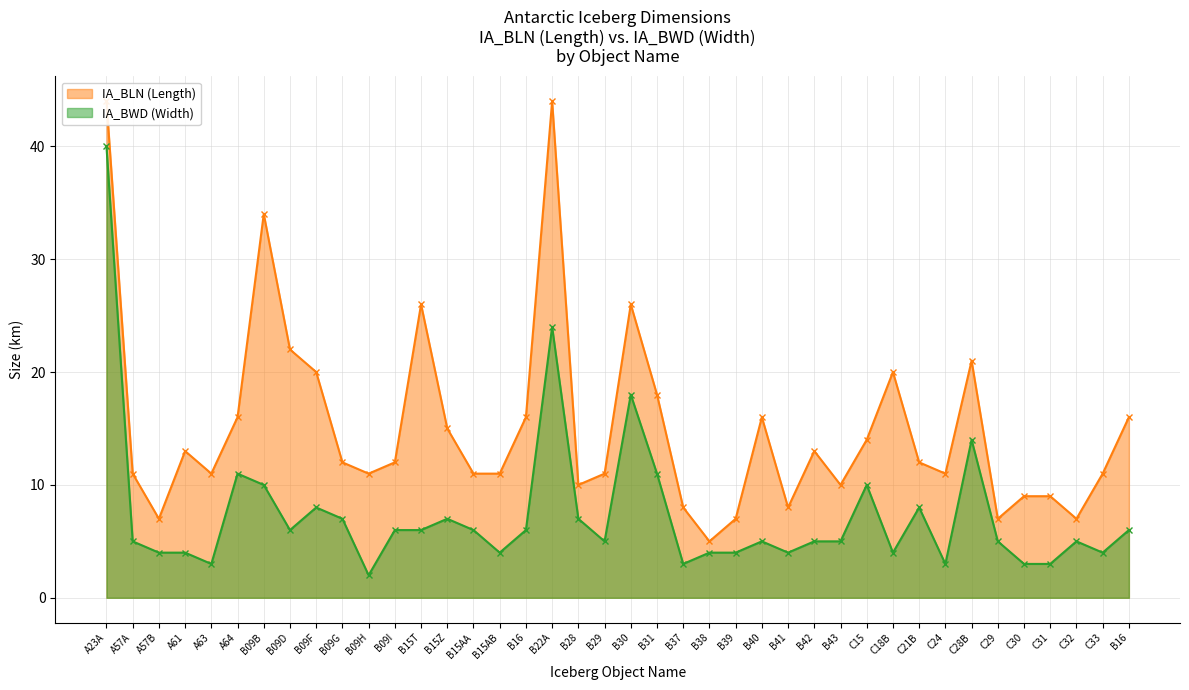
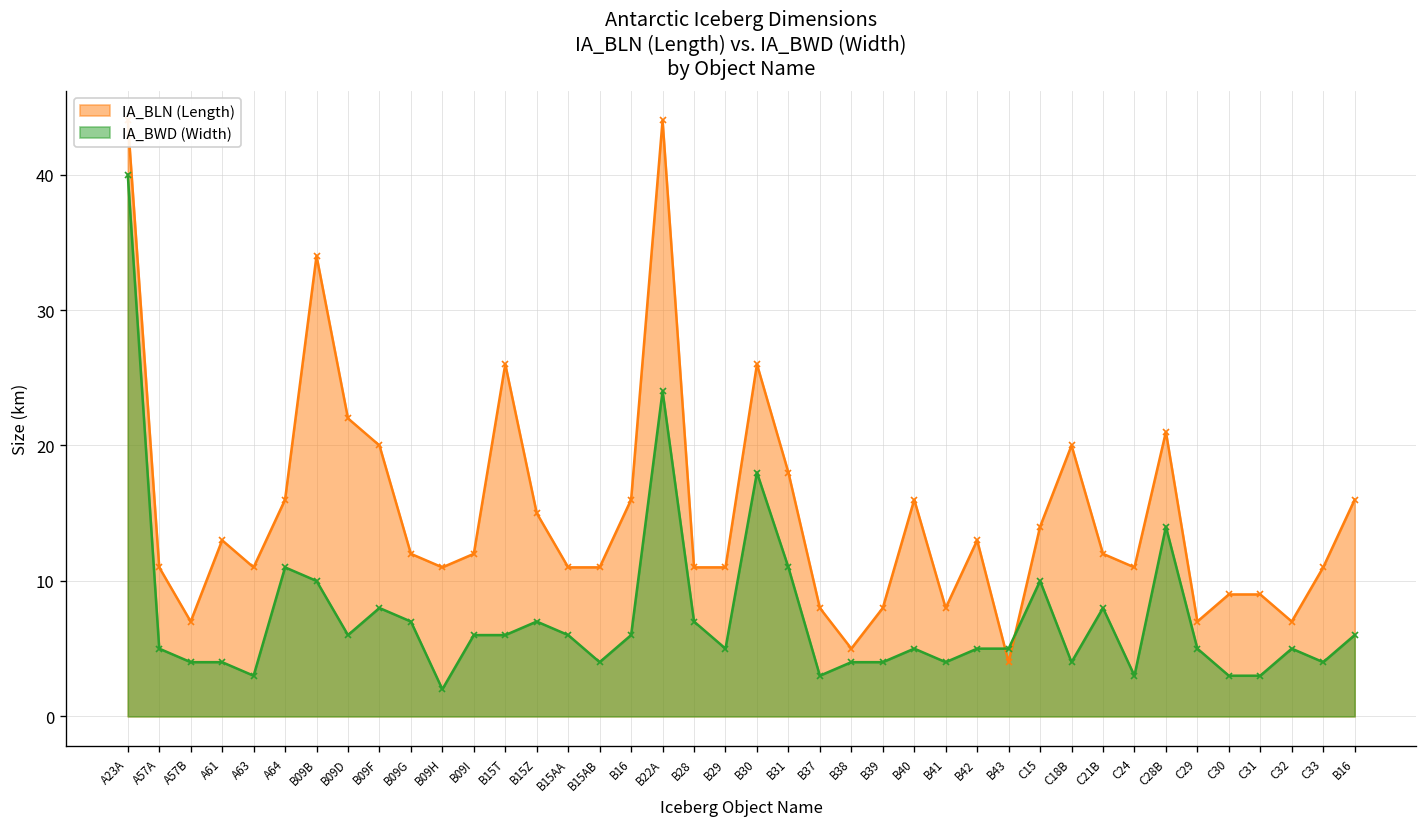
  {
    "IA_BLN (Length)": {
      "A57A": 11,
      "A57B": 7,
      "A61": 13,
      "A63": 11,
      "A64": 16,
      "B09B": 34,
      "B09D": 22,
      "B09F": 20,
      "B09G": 12,
      "B09H": 11,
      "B09I": 12,
      "B15T": 26,
      "B15Z": 15,
      "B15AA": 11,
      "B15AB": 11,
      "B22A": 44,
-     "B28": 10,
+     "B28": 11,
      "B29": 11,
      "B30": 26,
      "B31": 18,
      "B37": 8,
      "B38": 5,
-     "B39": 7,
+     "B39": 8,
      "B40": 16,
      "B41": 8,
      "B42": 13,
-     "B43": 10,
+     "B43": 4,
      "C15": 14,
      "C18B": 20,
      "C21B": 12,
      "C24": 11,
      "C28B": 21,
      "C29": 7,
      "C30": 9,
      "C31": 9,
      "C32": 7,
      "C33": 11
    },
    "IA_BWD (Width)": {
      "A23A": 40,
      "A57A": 5,
      "A57B": 4,
      "A61": 4,
      "A63": 3,
      "A64": 11,
      "B09B": 10,
      "B09D": 6,
      "B09F": 8,
      "B09G": 7,
      "B09H": 2,
      "B09I": 6,
      "B15T": 6,
      "B15Z": 7,
      "B15AA": 6,
      "B15AB": 4,
      "B22A": 24,
      "B28": 7,
      "B29": 5,
      "B30": 18,
      "B31": 11,
      "B37": 3,
      "B38": 4,
      "B39": 4,
      "B40": 5,
      "B41": 4,
      "B42": 5,
      "B43": 5,
      "C15": 10,
      "C18B": 4,
      "C21B": 8,
      "C24": 3,
      "C28B": 14,
      "C29": 5,
      "C30": 3,
      "C31": 3,
      "C32": 5,
      "C33": 4
    }
  }
